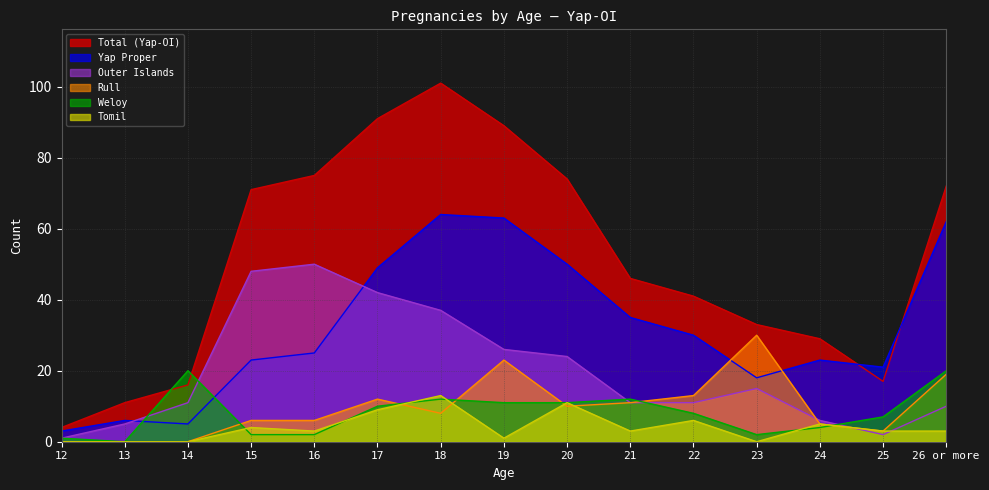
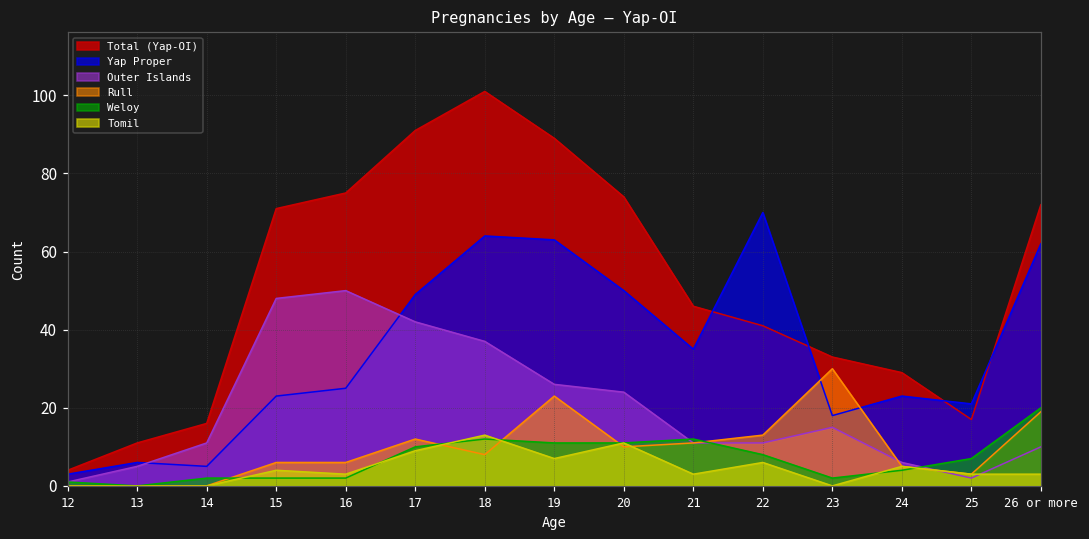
  {
    "Total (Yap-OI)": {
      "12": 4,
      "13": 11,
      "14": 16,
      "15": 71,
      "16": 75,
      "17": 91,
      "18": 101,
      "19": 89,
      "20": 74,
      "21": 46,
      "22": 41,
      "23": 33,
      "24": 29,
      "25": 17,
      "26 or more": 72
    },
    "Yap Proper": {
      "12": 3,
      "13": 6,
      "14": 5,
      "15": 23,
      "16": 25,
      "17": 49,
      "18": 64,
      "19": 63,
      "20": 50,
      "21": 35,
-     "22": 30,
+     "22": 70,
      "23": 18,
      "24": 23,
      "25": 21,
      "26 or more": 62
    },
    "Outer Islands": {
      "13": 5,
      "14": 11,
      "15": 48,
      "16": 50,
      "17": 42,
      "18": 37,
      "19": 26,
      "20": 24,
      "22": 11,
      "23": 15,
      "24": 6,
      "25": 2,
      "26 or more": 10
    },
    "Rull": {
      "15": 6,
      "16": 6,
      "17": 12,
      "18": 8,
      "19": 23,
      "20": 10,
      "22": 13,
      "23": 30,
      "26 or more": 19
    },
    "Weloy": {
-     "14": 20,
+     "14": 2,
      "15": 2,
      "16": 2,
      "17": 10,
      "18": 12,
      "19": 11,
      "21": 12,
      "22": 8,
      "23": 2,
      "24": 4,
      "25": 7,
      "26 or more": 20
    },
    "Tomil": {
      "15": 4,
      "16": 3,
      "17": 9,
      "18": 13,
-     "19": 1,
+     "19": 7,
      "21": 3,
      "22": 6,
      "23": 0,
      "26 or more": 3
    }
  }
